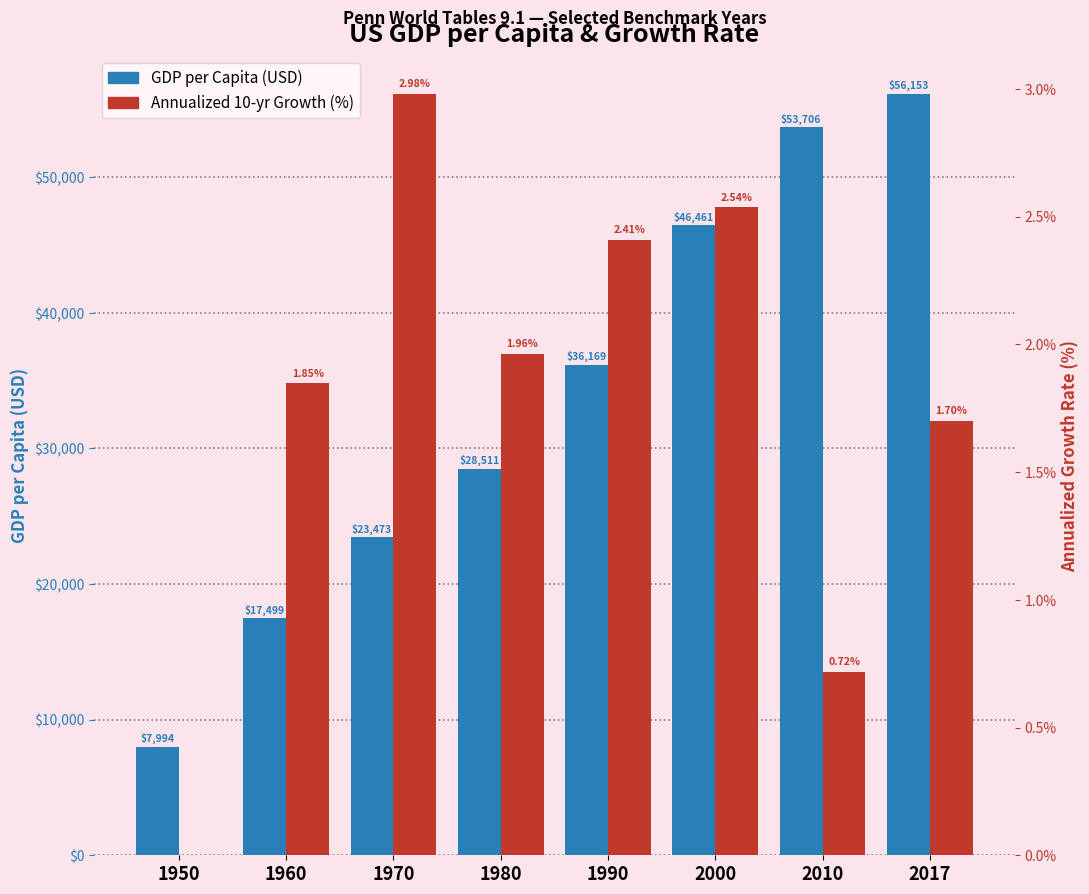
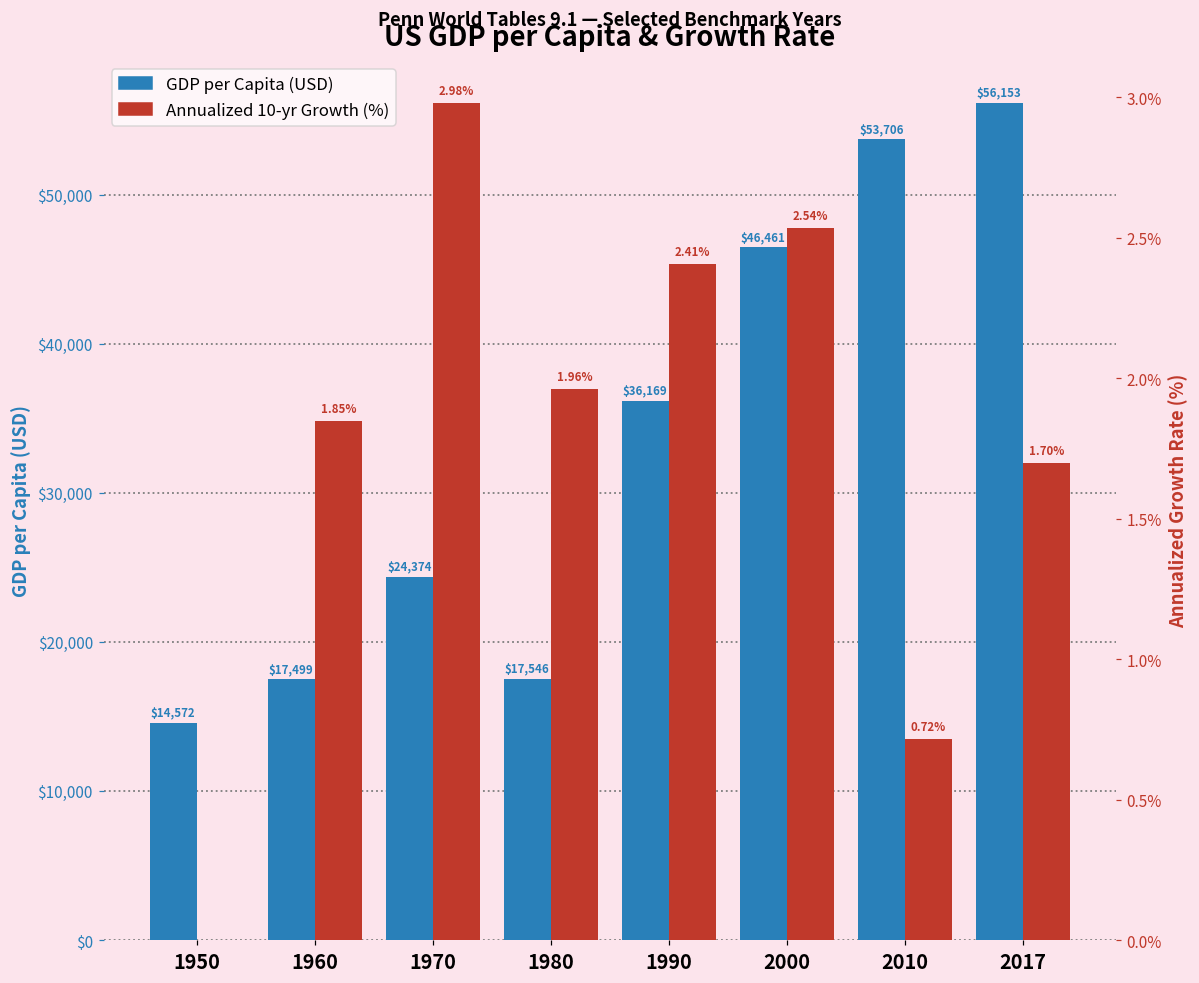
  {
    "GDP per Capita (USD)": {
-     "1950": "$7,994",
+     "1950": "$14,572",
      "1960": "$17,499",
-     "1970": "$23,473",
-     "1980": "$28,511",
+     "1970": "$24,374",
+     "1980": "$17,546",
      "1990": "$36,169",
      "2000": "$46,461",
      "2010": "$53,706",
      "2017": "$56,153"
    }
  }
